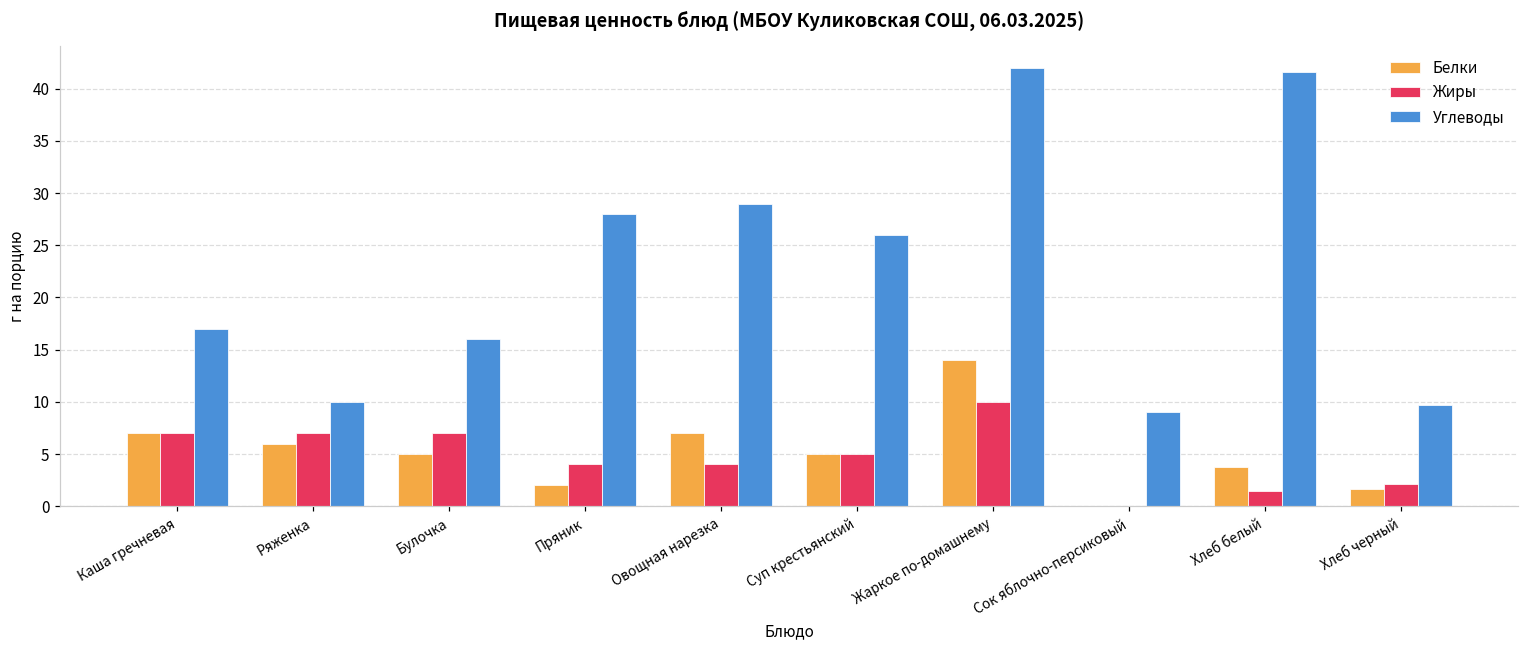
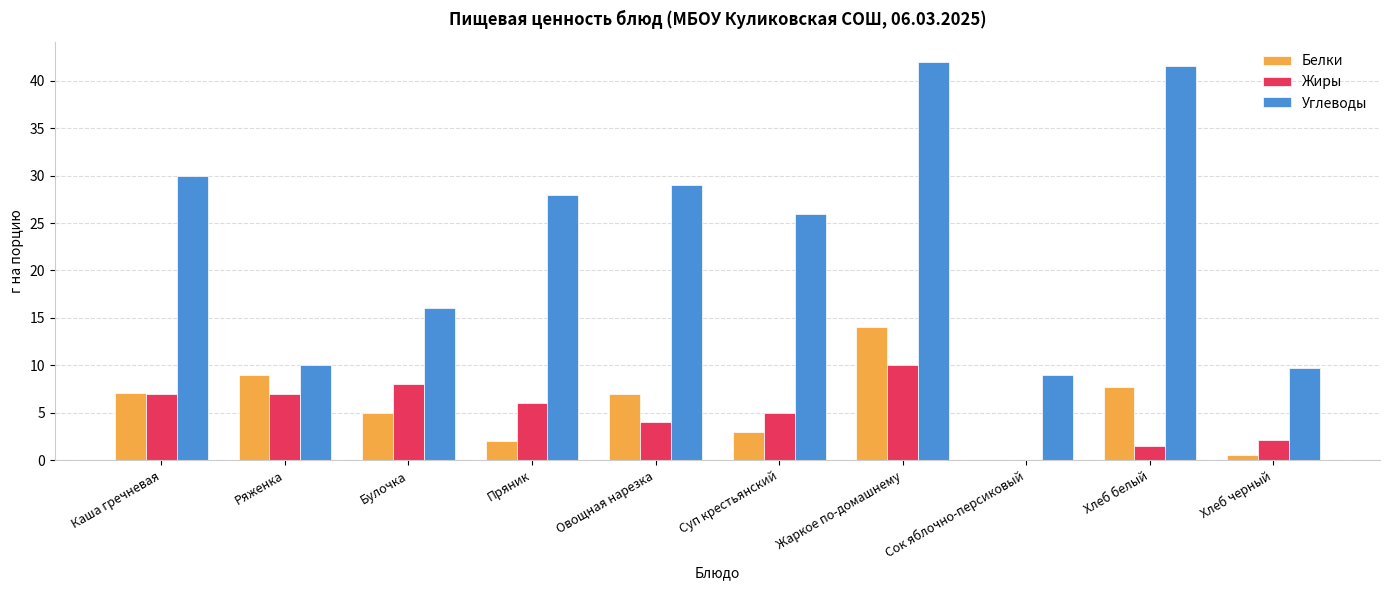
  {
    "Белки": {
      "Каша гречневая": 7,
-     "Ряженка": 6,
+     "Ряженка": 9,
      "Булочка": 5,
      "Пряник": 2,
      "Овощная нарезка": 7,
-     "Суп крестьянский": 5,
+     "Суп крестьянский": 3,
      "Жаркое по-домашнему": 14,
      "Сок яблочно-персиковый": 0,
-     "Хлеб белый": 4,
-     "Хлеб черный": 2
+     "Хлеб белый": 8,
+     "Хлеб черный": 1
    },
    "Жиры": {
      "Каша гречневая": 7,
      "Ряженка": 7,
-     "Булочка": 7,
-     "Пряник": 4,
+     "Булочка": 8,
+     "Пряник": 6,
      "Овощная нарезка": 4,
      "Суп крестьянский": 5,
      "Жаркое по-домашнему": 10,
      "Сок яблочно-персиковый": 0,
      "Хлеб белый": 1,
      "Хлеб черный": 2
    },
    "Углеводы": {
-     "Каша гречневая": 17,
+     "Каша гречневая": 30,
      "Ряженка": 10,
      "Булочка": 16,
      "Пряник": 28,
      "Овощная нарезка": 29,
      "Суп крестьянский": 26,
      "Жаркое по-домашнему": 42,
      "Сок яблочно-персиковый": 9,
      "Хлеб белый": 42,
      "Хлеб черный": 10
    }
  }
